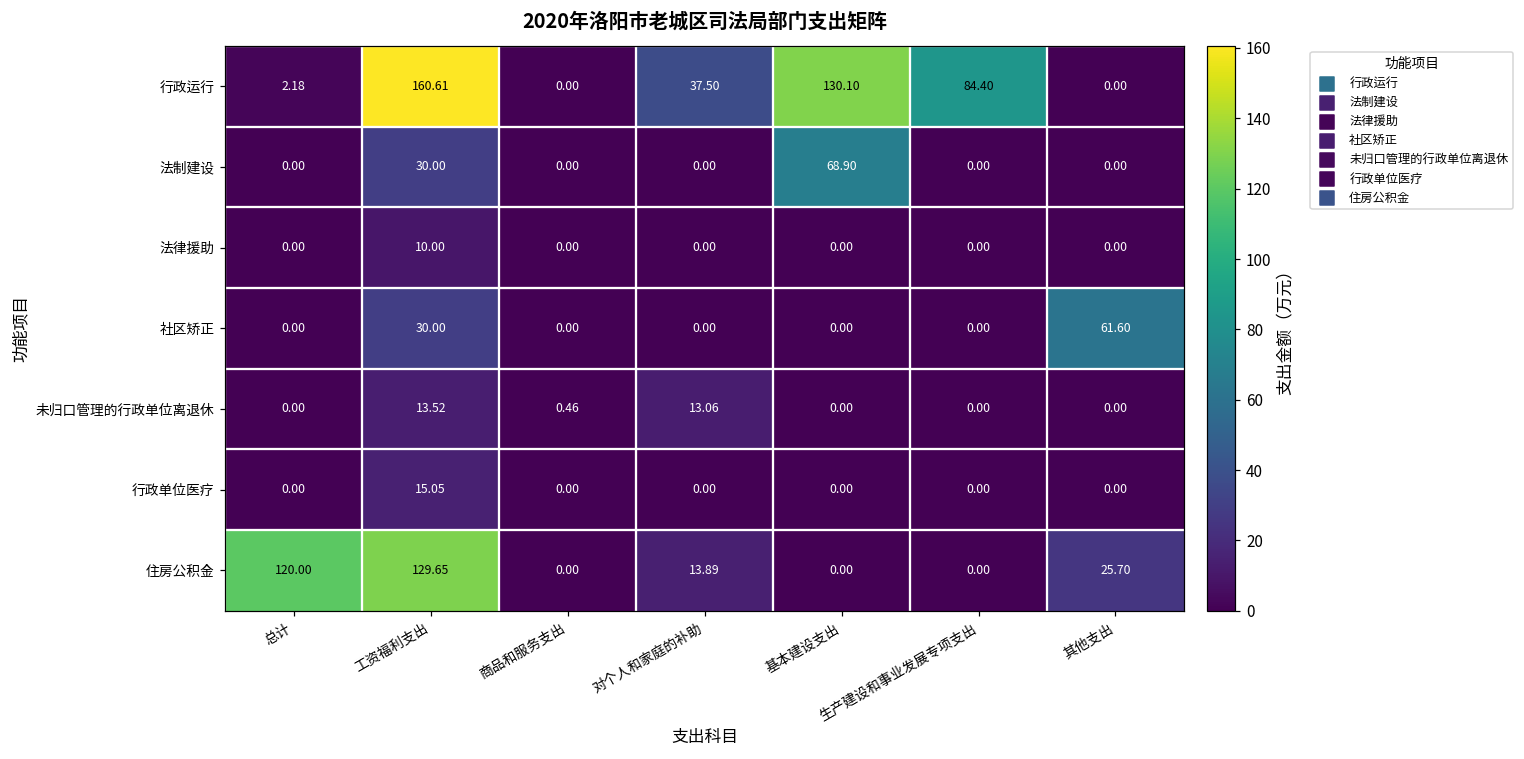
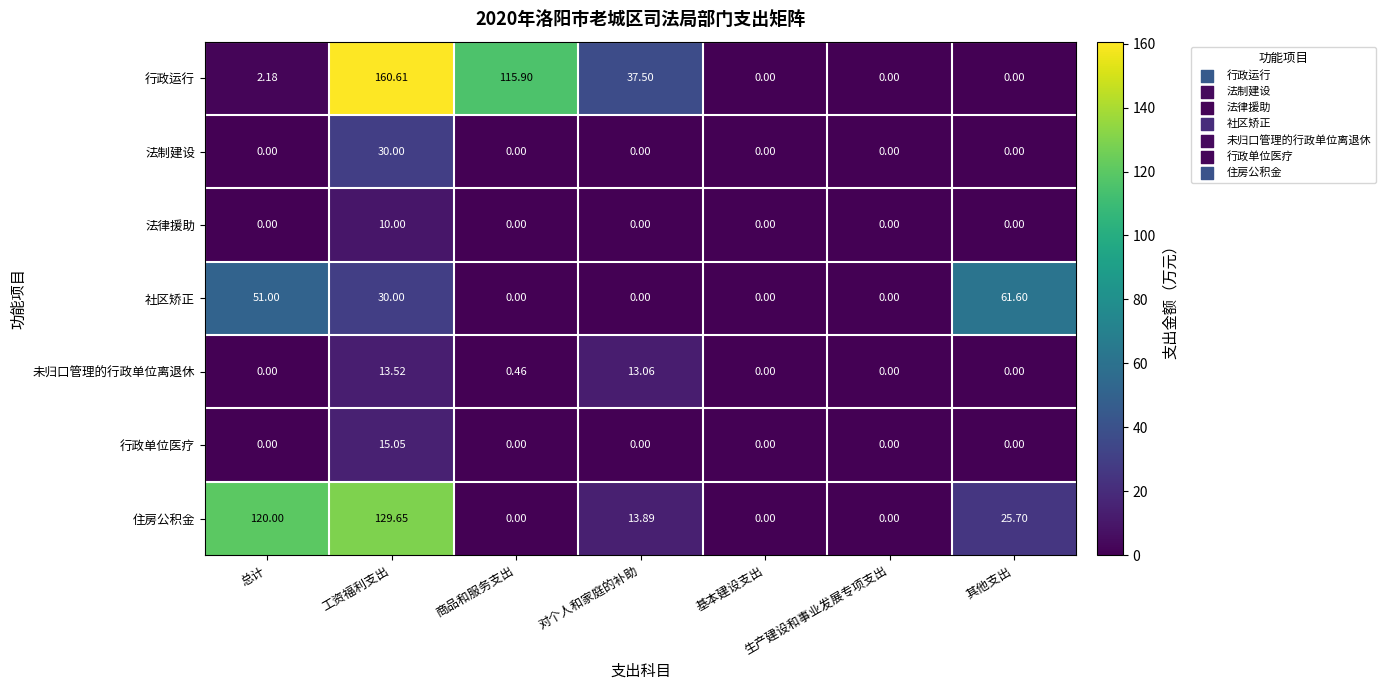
  {
    "行政运行": {
      "总计": 2.18,
      "工资福利支出": 160.61,
-     "商品和服务支出": 0.00,
+     "商品和服务支出": 115.90,
      "对个人和家庭的补助": 37.50,
-     "基本建设支出": 130.10,
-     "生产建设和事业发展专项支出": 84.40,
+     "基本建设支出": 0.00,
+     "生产建设和事业发展专项支出": 0.00,
      "其他支出": 0.00
    },
    "法制建设": {
      "总计": 0.00,
      "工资福利支出": 30.00,
      "商品和服务支出": 0.00,
      "对个人和家庭的补助": 0.00,
-     "基本建设支出": 68.90,
+     "基本建设支出": 0.00,
      "生产建设和事业发展专项支出": 0.00,
      "其他支出": 0.00
    },
    "法律援助": {
      "总计": 0.00,
      "工资福利支出": 10.00,
      "商品和服务支出": 0.00,
      "对个人和家庭的补助": 0.00,
      "基本建设支出": 0.00,
      "生产建设和事业发展专项支出": 0.00,
      "其他支出": 0.00
    },
    "社区矫正": {
-     "总计": 0.00,
+     "总计": 51.00,
      "工资福利支出": 30.00,
      "商品和服务支出": 0.00,
      "对个人和家庭的补助": 0.00,
      "基本建设支出": 0.00,
      "生产建设和事业发展专项支出": 0.00,
      "其他支出": 61.60
    },
    "未归口管理的行政单位离退休": {
      "总计": 0.00,
      "工资福利支出": 13.52,
      "商品和服务支出": 0.46,
      "对个人和家庭的补助": 13.06,
      "基本建设支出": 0.00,
      "生产建设和事业发展专项支出": 0.00,
      "其他支出": 0.00
    },
    "行政单位医疗": {
      "总计": 0.00,
      "工资福利支出": 15.05,
      "商品和服务支出": 0.00,
      "对个人和家庭的补助": 0.00,
      "基本建设支出": 0.00,
      "生产建设和事业发展专项支出": 0.00,
      "其他支出": 0.00
    },
    "住房公积金": {
      "总计": 120.00,
      "工资福利支出": 129.65,
      "商品和服务支出": 0.00,
      "对个人和家庭的补助": 13.89,
      "基本建设支出": 0.00,
      "生产建设和事业发展专项支出": 0.00,
      "其他支出": 25.70
    }
  }
